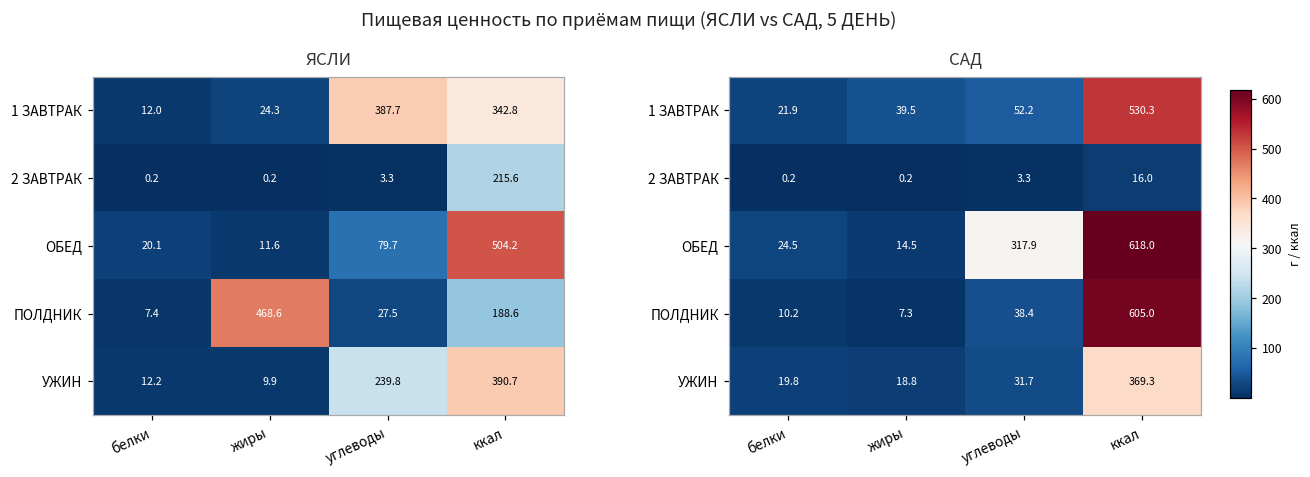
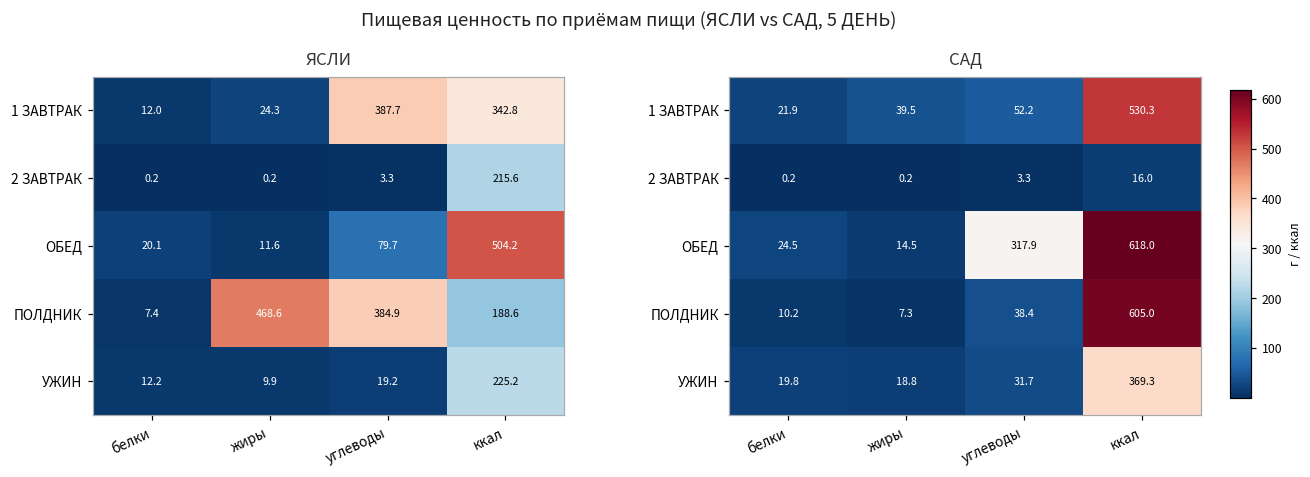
  {
    "ЯСЛИ": {
      "1 ЗАВТРАК": {
        "белки": 12.0,
        "жиры": 24.3,
        "углеводы": 387.7,
        "ккал": 342.8
      },
      "2 ЗАВТРАК": {
        "белки": 0.2,
        "жиры": 0.2,
        "углеводы": 3.3,
        "ккал": 215.6
      },
      "ОБЕД": {
        "белки": 20.1,
        "жиры": 11.6,
        "углеводы": 79.7,
        "ккал": 504.2
      },
      "ПОЛДНИК": {
        "белки": 7.4,
        "жиры": 468.6,
-       "углеводы": 27.5,
+       "углеводы": 384.9,
        "ккал": 188.6
      },
      "УЖИН": {
        "белки": 12.2,
        "жиры": 9.9,
-       "углеводы": 239.8,
-       "ккал": 390.7
+       "углеводы": 19.2,
+       "ккал": 225.2
      }
    },
    "САД": {
      "1 ЗАВТРАК": {
        "белки": 21.9,
        "жиры": 39.5,
        "углеводы": 52.2,
        "ккал": 530.3
      },
      "2 ЗАВТРАК": {
        "белки": 0.2,
        "жиры": 0.2,
        "углеводы": 3.3,
        "ккал": 16.0
      },
      "ОБЕД": {
        "белки": 24.5,
        "жиры": 14.5,
        "углеводы": 317.9,
        "ккал": 618.0
      },
      "ПОЛДНИК": {
        "белки": 10.2,
        "жиры": 7.3,
        "углеводы": 38.4,
        "ккал": 605.0
      },
      "УЖИН": {
        "белки": 19.8,
        "жиры": 18.8,
        "углеводы": 31.7,
        "ккал": 369.3
      }
    }
  }
